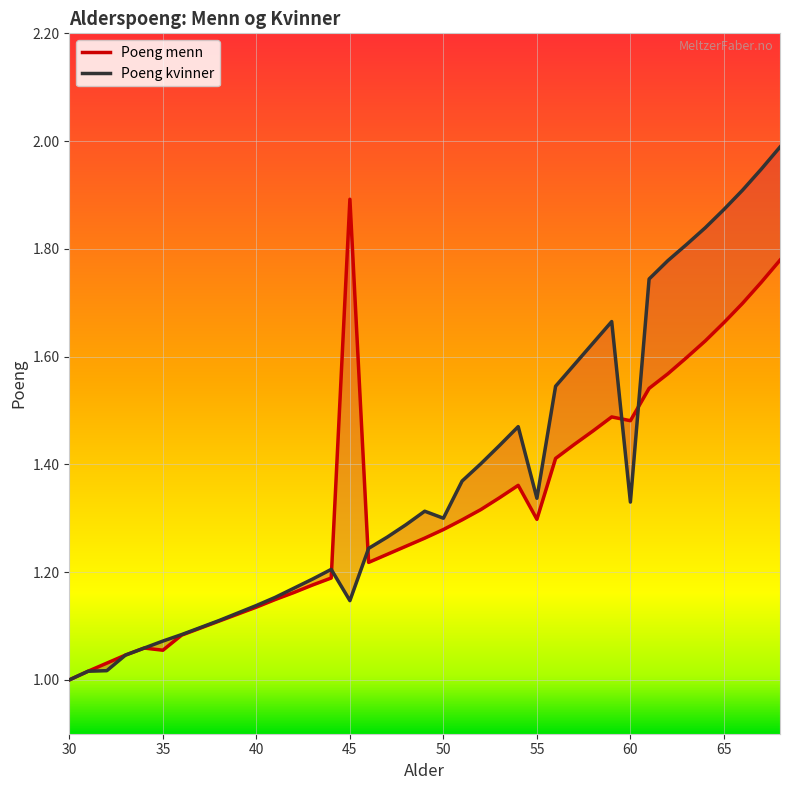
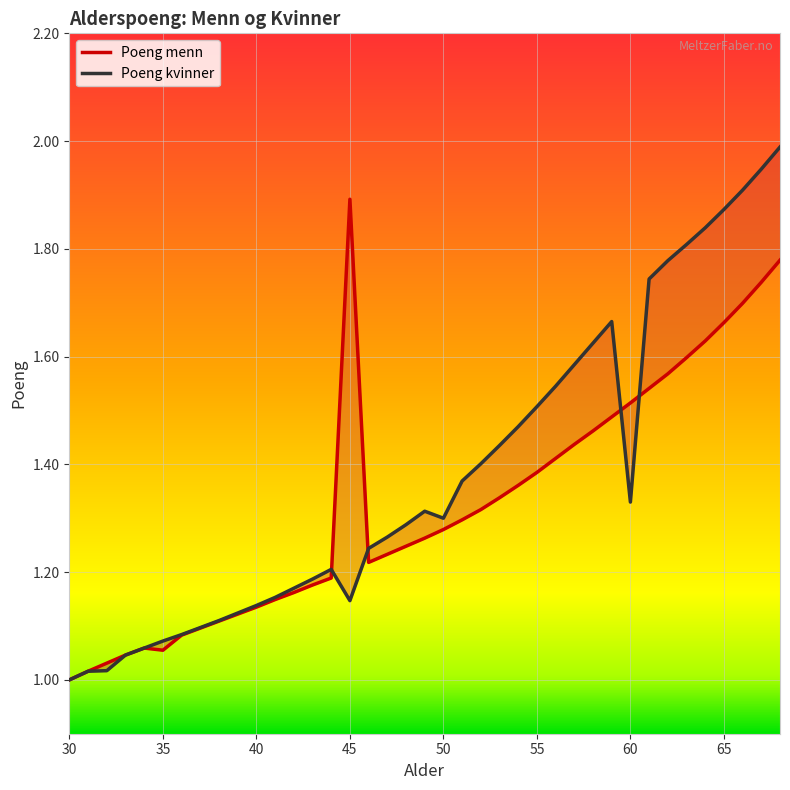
  {
    "Poeng menn": {
      "35": 1.06,
      "50": 1.28,
-     "55": 1.30,
-     "60": 1.48,
+     "55": 1.39,
+     "60": 1.51,
      "65": 1.66
    },
    "Poeng kvinner": {
      "45": 1.15,
-     "55": 1.34,
+     "55": 1.51,
      "60": 1.33
    }
  }
